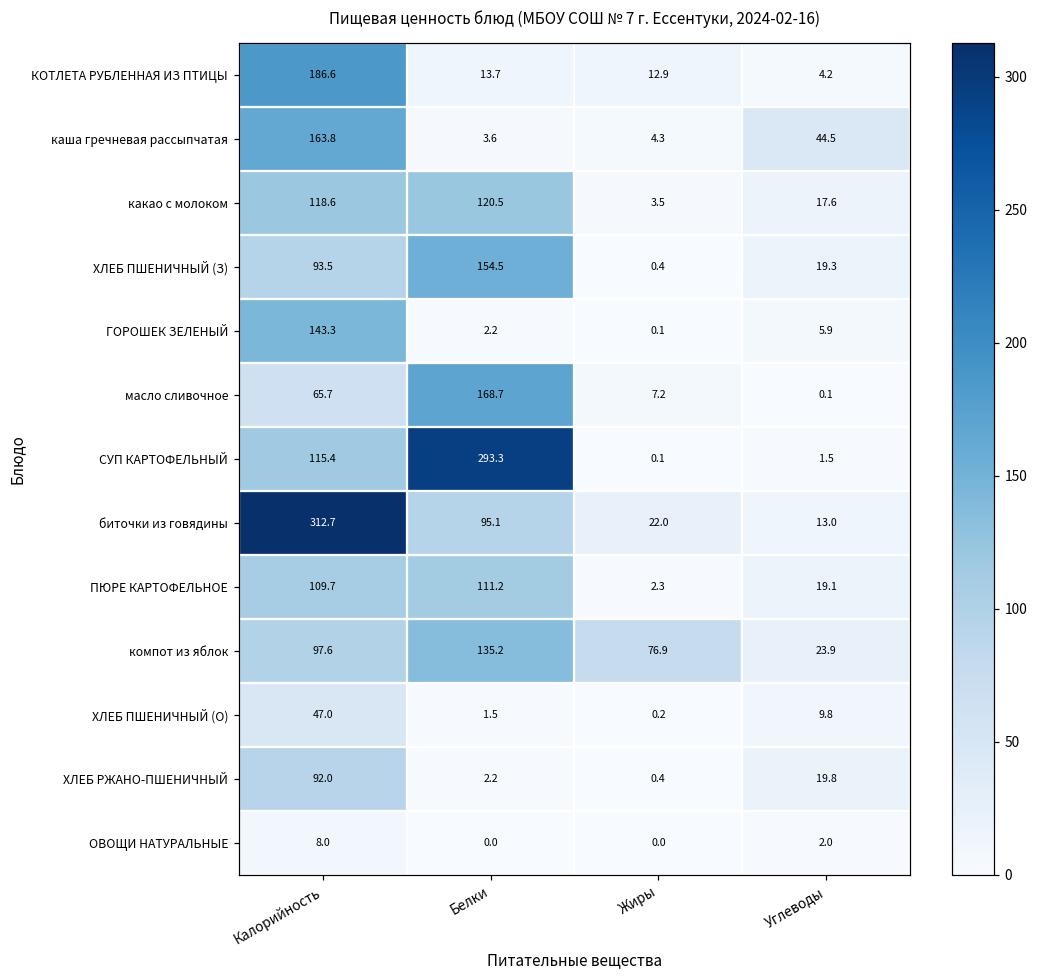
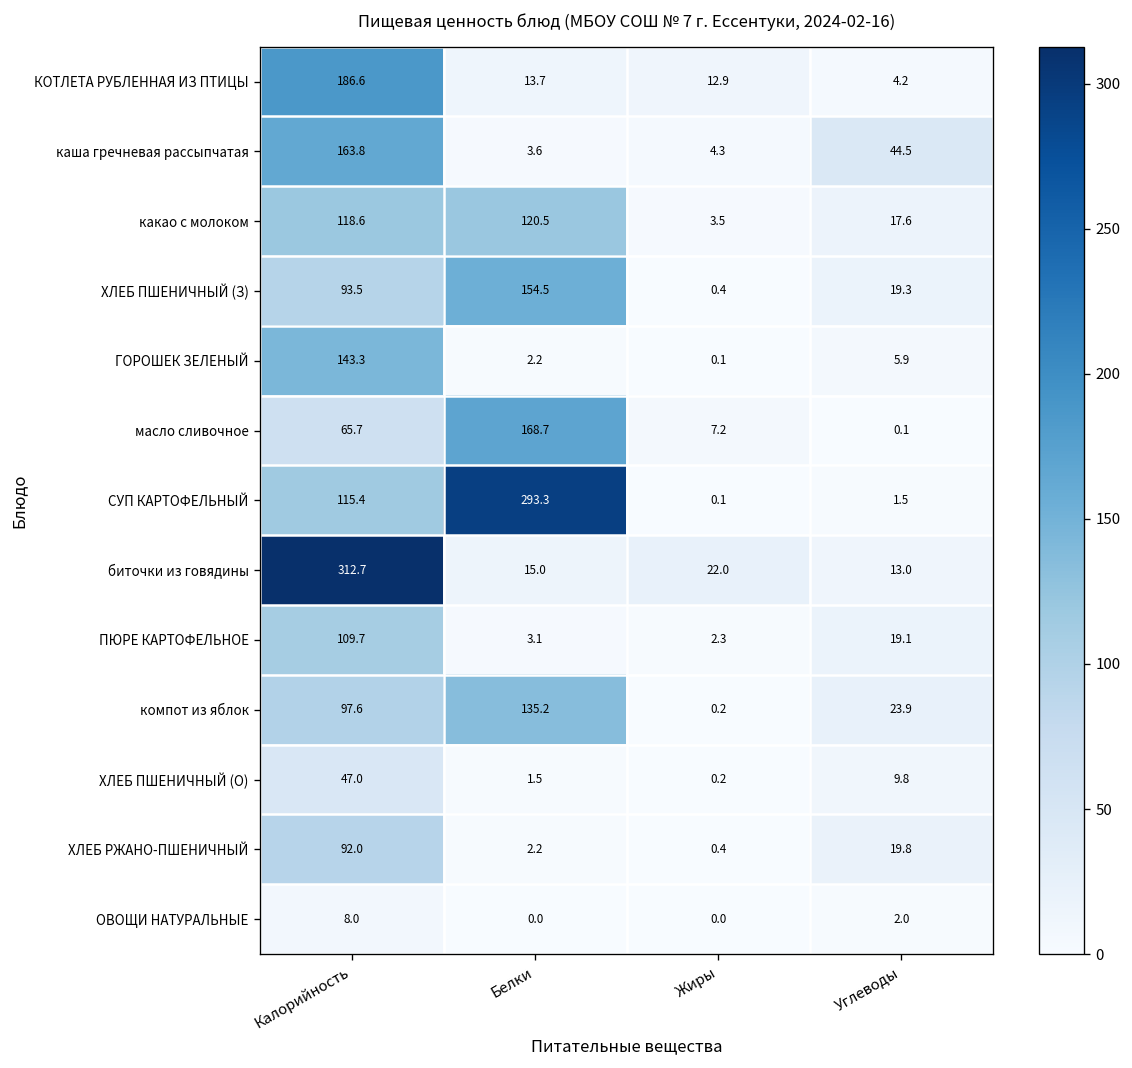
  {
    "КОТЛЕТА РУБЛЕННАЯ ИЗ ПТИЦЫ": {
      "Калорийность": 186.6,
      "Белки": 13.7,
      "Жиры": 12.9,
      "Углеводы": 4.2
    },
    "каша гречневая рассыпчатая": {
      "Калорийность": 163.8,
      "Белки": 3.6,
      "Жиры": 4.3,
      "Углеводы": 44.5
    },
    "какао с молоком": {
      "Калорийность": 118.6,
      "Белки": 120.5,
      "Жиры": 3.5,
      "Углеводы": 17.6
    },
    "ХЛЕБ ПШЕНИЧНЫЙ (З)": {
      "Калорийность": 93.5,
      "Белки": 154.5,
      "Жиры": 0.4,
      "Углеводы": 19.3
    },
    "ГОРОШЕК ЗЕЛЕНЫЙ": {
      "Калорийность": 143.3,
      "Белки": 2.2,
      "Жиры": 0.1,
      "Углеводы": 5.9
    },
    "масло сливочное": {
      "Калорийность": 65.7,
      "Белки": 168.7,
      "Жиры": 7.2,
      "Углеводы": 0.1
    },
    "СУП КАРТОФЕЛЬНЫЙ": {
      "Калорийность": 115.4,
      "Белки": 293.3,
      "Жиры": 0.1,
      "Углеводы": 1.5
    },
    "биточки из говядины": {
      "Калорийность": 312.7,
-     "Белки": 95.1,
+     "Белки": 15.0,
      "Жиры": 22.0,
      "Углеводы": 13.0
    },
    "ПЮРЕ КАРТОФЕЛЬНОЕ": {
      "Калорийность": 109.7,
-     "Белки": 111.2,
+     "Белки": 3.1,
      "Жиры": 2.3,
      "Углеводы": 19.1
    },
    "компот из яблок": {
      "Калорийность": 97.6,
      "Белки": 135.2,
-     "Жиры": 76.9,
+     "Жиры": 0.2,
      "Углеводы": 23.9
    },
    "ХЛЕБ ПШЕНИЧНЫЙ (О)": {
      "Калорийность": 47.0,
      "Белки": 1.5,
      "Жиры": 0.2,
      "Углеводы": 9.8
    },
    "ХЛЕБ РЖАНО-ПШЕНИЧНЫЙ": {
      "Калорийность": 92.0,
      "Белки": 2.2,
      "Жиры": 0.4,
      "Углеводы": 19.8
    },
    "ОВОЩИ НАТУРАЛЬНЫЕ": {
      "Калорийность": 8.0,
      "Белки": 0.0,
      "Жиры": 0.0,
      "Углеводы": 2.0
    }
  }
